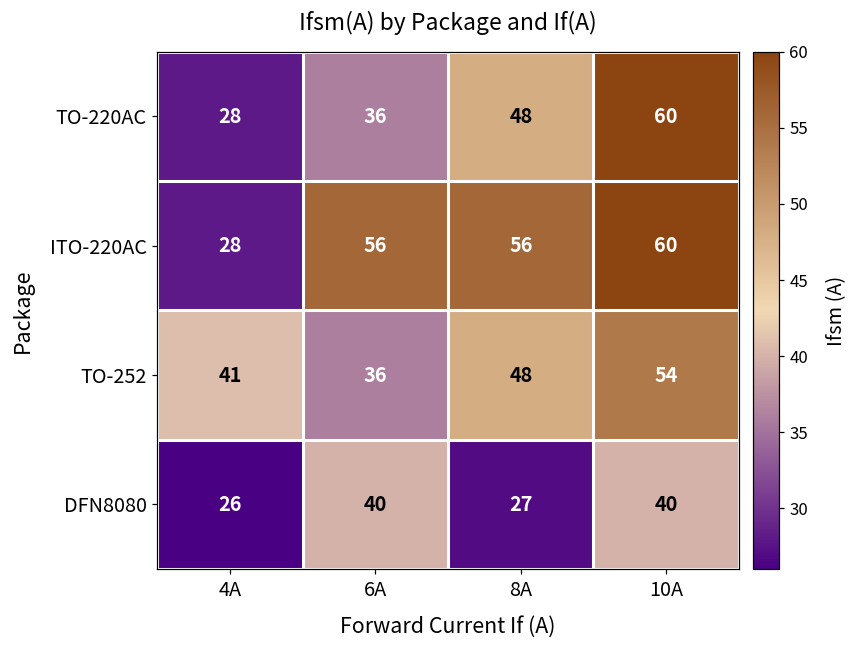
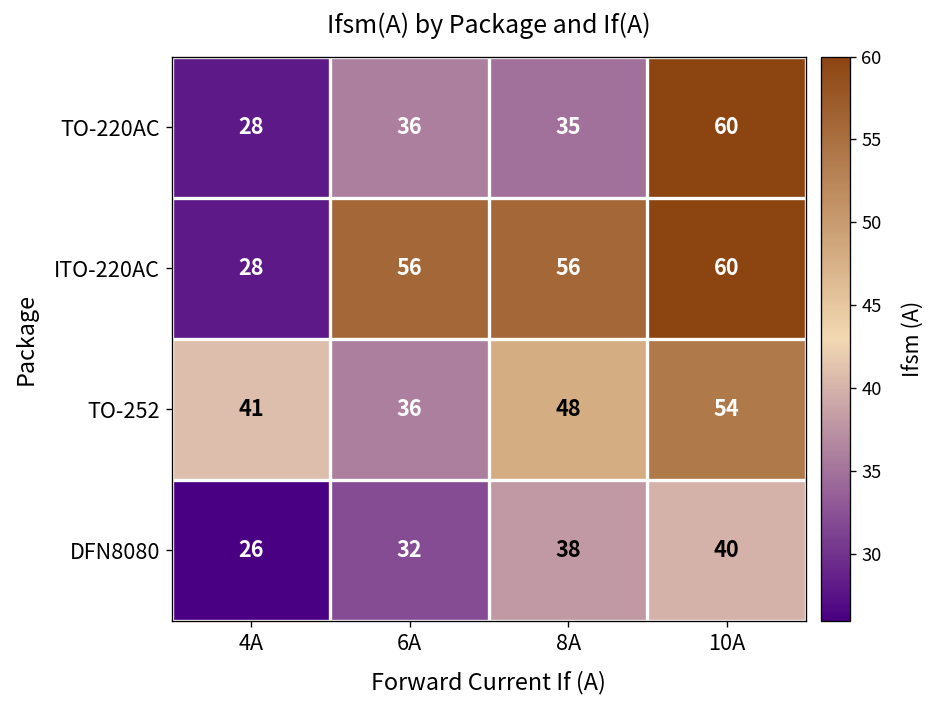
  {
    "TO-220AC": {
      "4A": 28,
      "6A": 36,
-     "8A": 48,
+     "8A": 35,
      "10A": 60
    },
    "ITO-220AC": {
      "4A": 28,
      "6A": 56,
      "8A": 56,
      "10A": 60
    },
    "TO-252": {
      "4A": 41,
      "6A": 36,
      "8A": 48,
      "10A": 54
    },
    "DFN8080": {
      "4A": 26,
-     "6A": 40,
-     "8A": 27,
+     "6A": 32,
+     "8A": 38,
      "10A": 40
    }
  }
